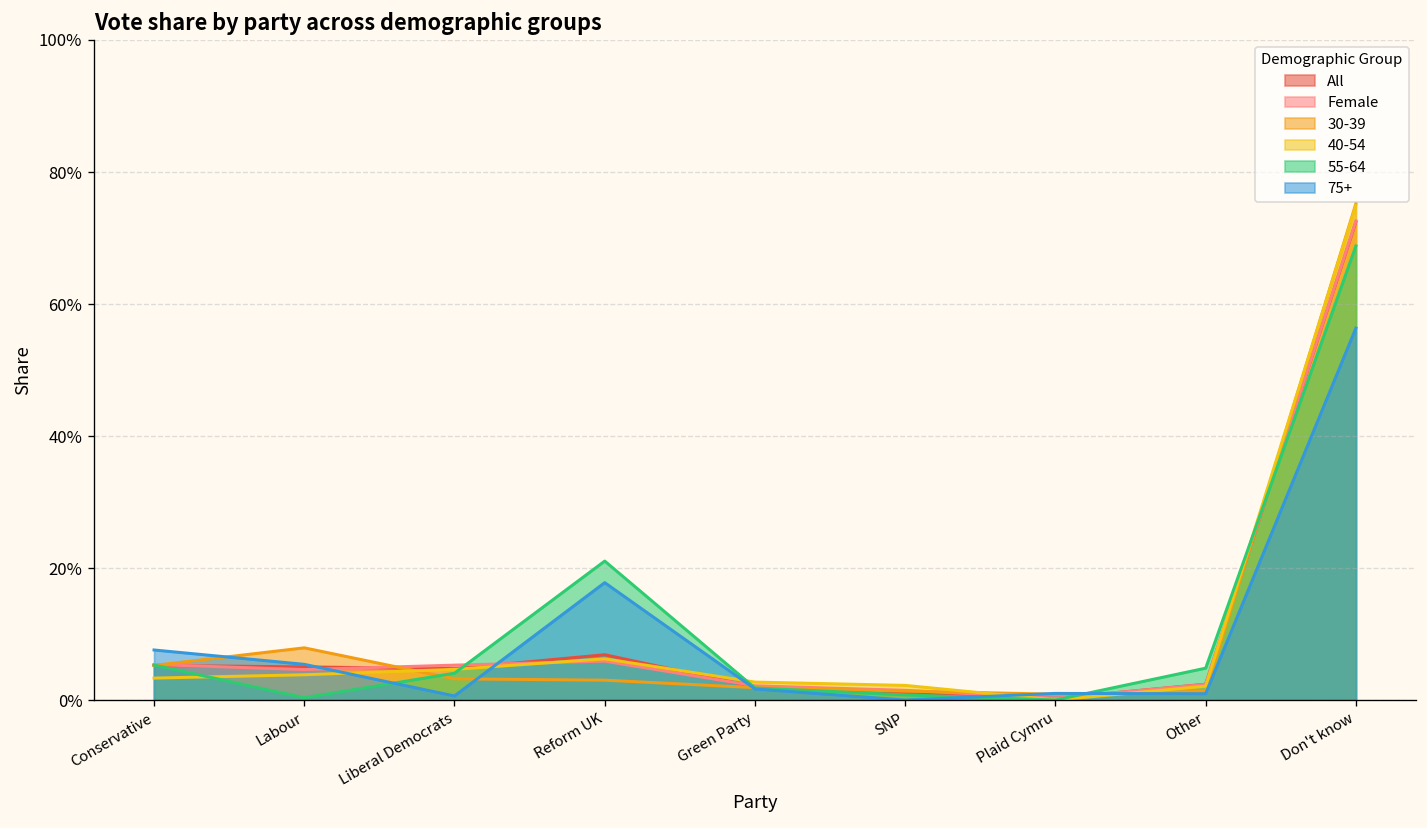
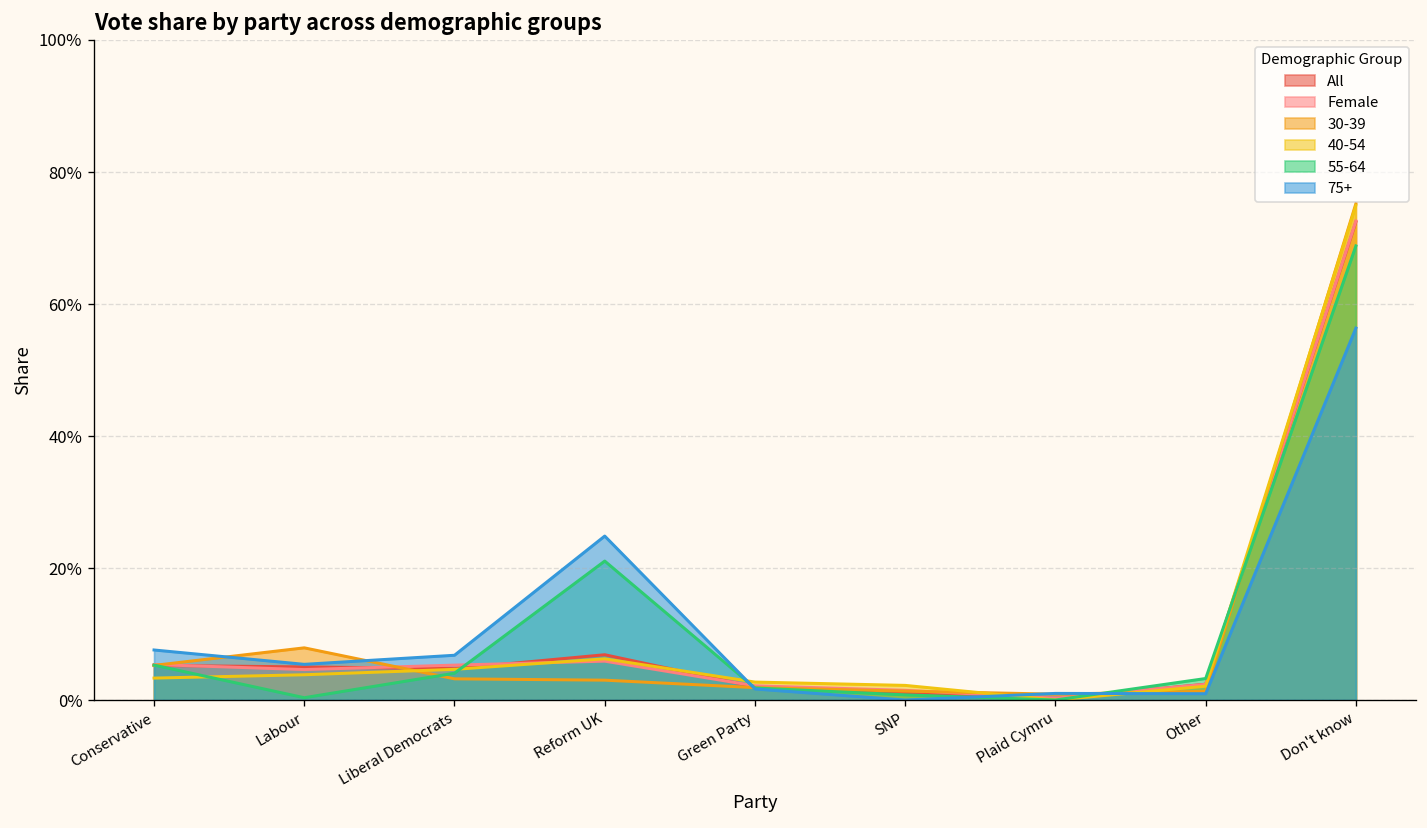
  {
    "All": {
      "Reform UK": "7%"
    },
    "Female": {
      "Liberal Democrats": "5%"
    },
    "55-64": {
      "Labour": "0%",
      "Liberal Democrats": "4%",
      "Reform UK": "21%",
-     "Other": "5%",
+     "Other": "3%",
      "Don't know": "69%"
    },
    "75+": {
      "Conservative": "8%",
-     "Liberal Democrats": "1%",
-     "Reform UK": "18%",
+     "Liberal Democrats": "7%",
+     "Reform UK": "25%",
      "SNP": "0%",
      "Don't know": "56%"
    }
  }
